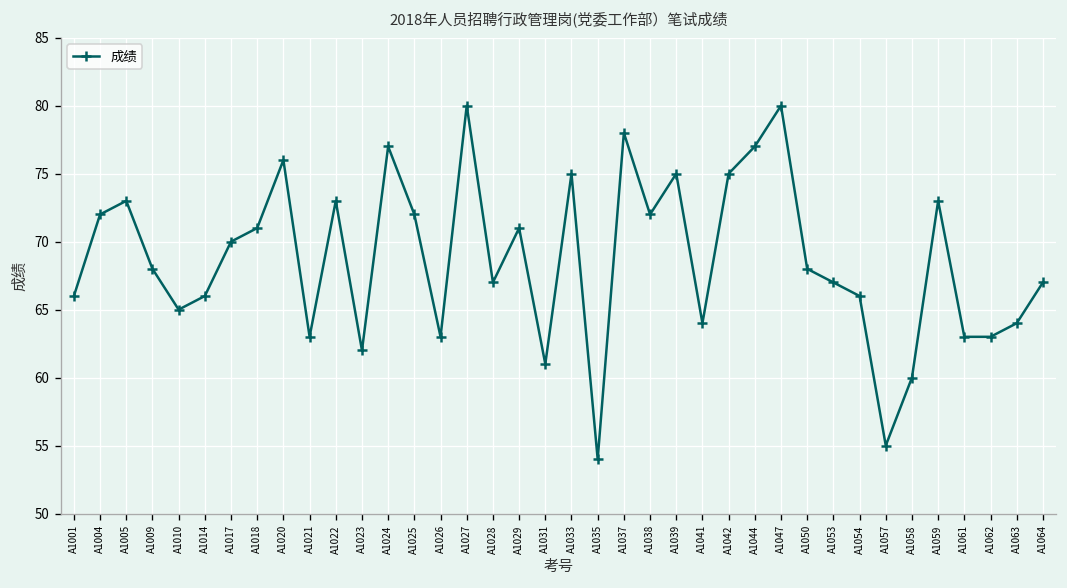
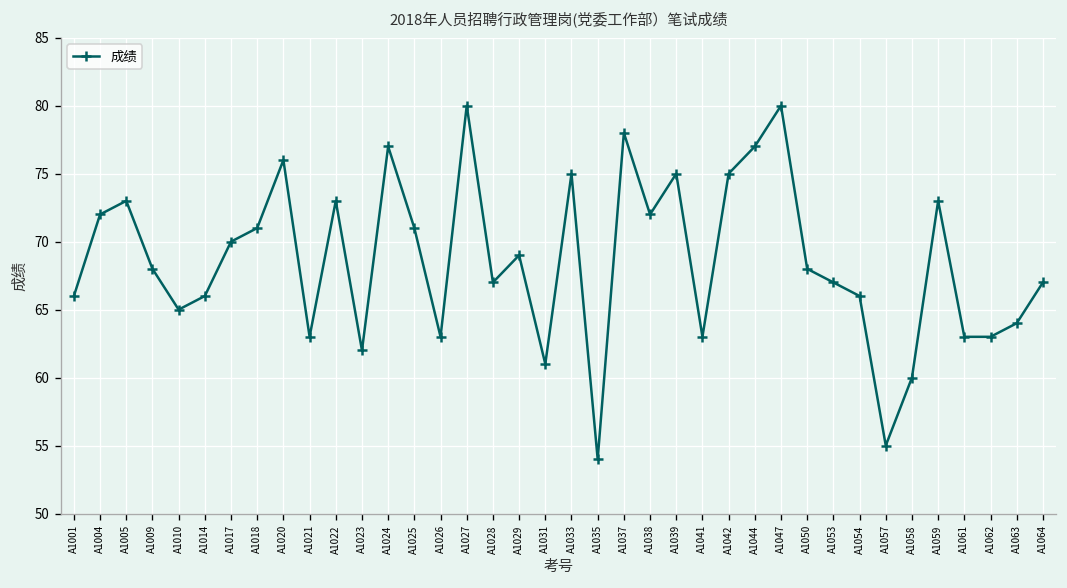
  {
    "A1001": 66,
    "A1004": 72,
    "A1005": 73,
    "A1009": 68,
    "A1010": 65,
    "A1014": 66,
    "A1017": 70,
    "A1018": 71,
    "A1020": 76,
    "A1021": 63,
    "A1022": 73,
    "A1023": 62,
    "A1024": 77,
-   "A1025": 72,
+   "A1025": 71,
    "A1026": 63,
    "A1027": 80,
    "A1028": 67,
-   "A1029": 71,
+   "A1029": 69,
    "A1031": 61,
    "A1033": 75,
    "A1035": 54,
    "A1037": 78,
    "A1038": 72,
    "A1039": 75,
-   "A1041": 64,
+   "A1041": 63,
    "A1042": 75,
    "A1044": 77,
    "A1047": 80,
    "A1050": 68,
    "A1053": 67,
    "A1054": 66,
    "A1057": 55,
    "A1058": 60,
    "A1059": 73,
    "A1061": 63,
    "A1062": 63,
    "A1063": 64,
    "A1064": 67
  }
